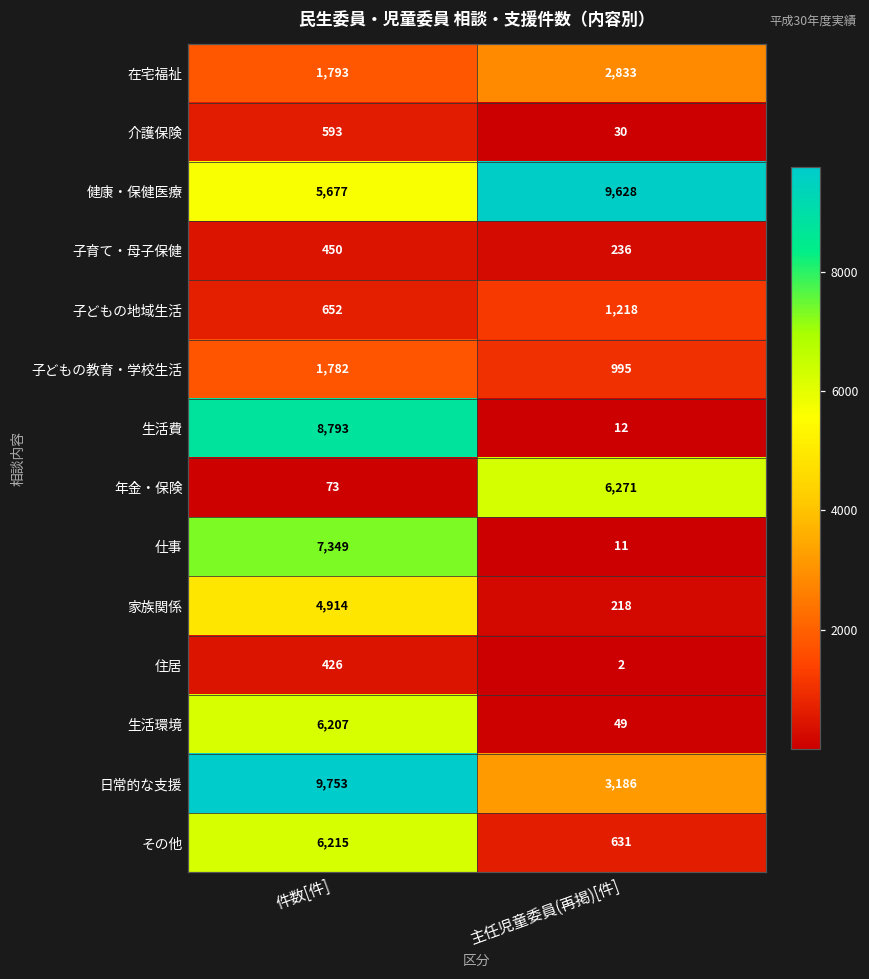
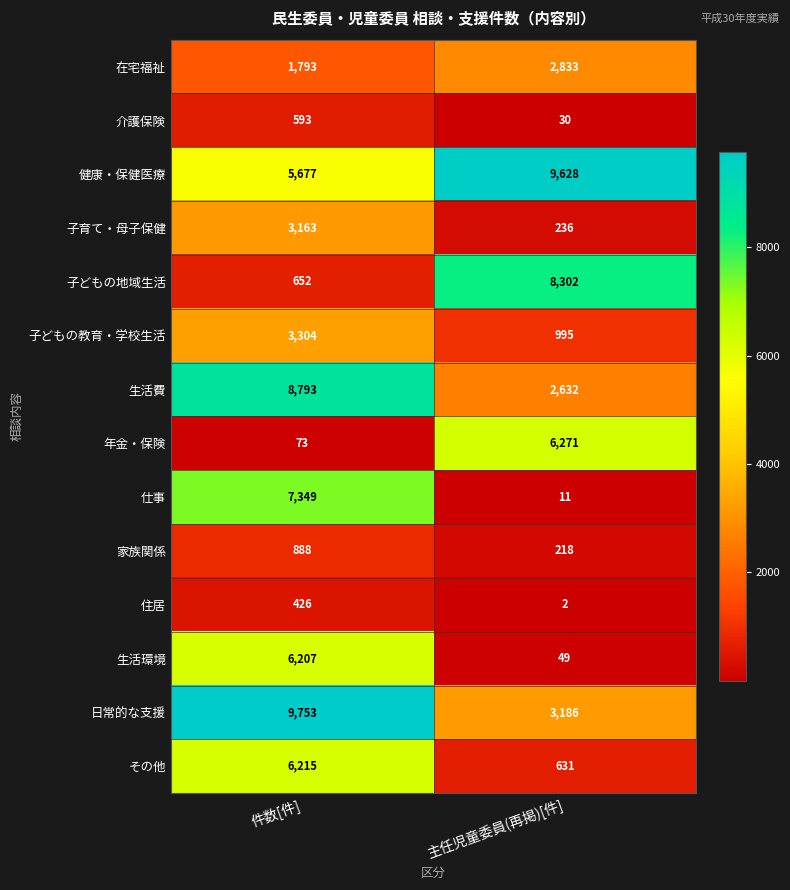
  {
    "在宅福祉": {
      "件数[件]": "1,793",
      "主任児童委員(再掲)[件]": "2,833"
    },
    "介護保険": {
      "件数[件]": "593",
      "主任児童委員(再掲)[件]": "30"
    },
    "健康・保健医療": {
      "件数[件]": "5,677",
      "主任児童委員(再掲)[件]": "9,628"
    },
    "子育て・母子保健": {
-     "件数[件]": "450",
+     "件数[件]": "3,163",
      "主任児童委員(再掲)[件]": "236"
    },
    "子どもの地域生活": {
      "件数[件]": "652",
-     "主任児童委員(再掲)[件]": "1,218"
+     "主任児童委員(再掲)[件]": "8,302"
    },
    "子どもの教育・学校生活": {
-     "件数[件]": "1,782",
+     "件数[件]": "3,304",
      "主任児童委員(再掲)[件]": "995"
    },
    "生活費": {
      "件数[件]": "8,793",
-     "主任児童委員(再掲)[件]": "12"
+     "主任児童委員(再掲)[件]": "2,632"
    },
    "年金・保険": {
      "件数[件]": "73",
      "主任児童委員(再掲)[件]": "6,271"
    },
    "仕事": {
      "件数[件]": "7,349",
      "主任児童委員(再掲)[件]": "11"
    },
    "家族関係": {
-     "件数[件]": "4,914",
+     "件数[件]": "888",
      "主任児童委員(再掲)[件]": "218"
    },
    "住居": {
      "件数[件]": "426",
      "主任児童委員(再掲)[件]": "2"
    },
    "生活環境": {
      "件数[件]": "6,207",
      "主任児童委員(再掲)[件]": "49"
    },
    "日常的な支援": {
      "件数[件]": "9,753",
      "主任児童委員(再掲)[件]": "3,186"
    },
    "その他": {
      "件数[件]": "6,215",
      "主任児童委員(再掲)[件]": "631"
    }
  }
